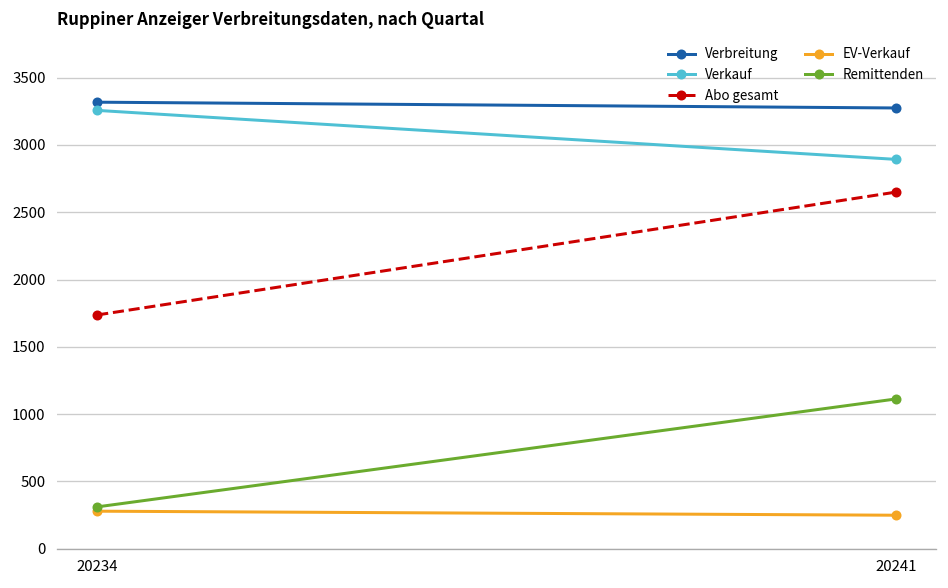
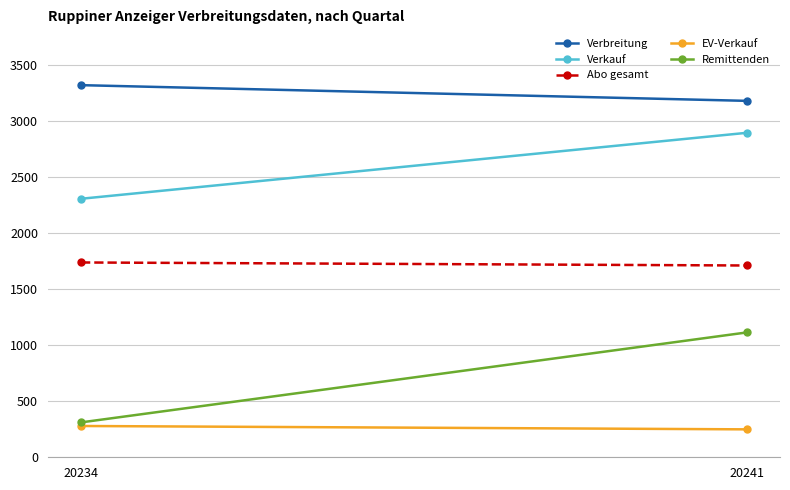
  {
    "Verbreitung": {
      "20234": 3320,
-     "20241": 3280
+     "20241": 3180
    },
    "Verkauf": {
-     "20234": 3260,
+     "20234": 2310,
      "20241": 2890
    },
    "Abo gesamt": {
      "20234": 1740,
-     "20241": 2650
+     "20241": 1710
    },
    "EV-Verkauf": {
      "20234": 280,
      "20241": 250
    },
    "Remittenden": {
      "20234": 310,
      "20241": 1110
    }
  }
